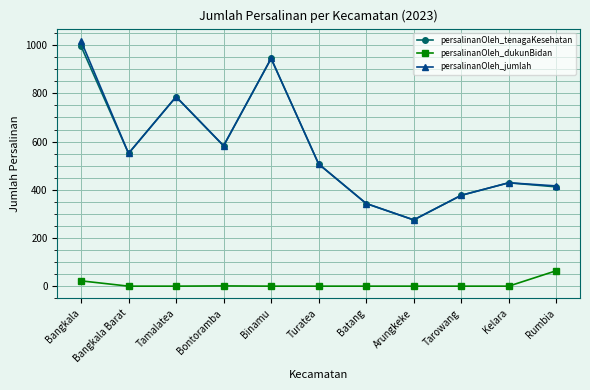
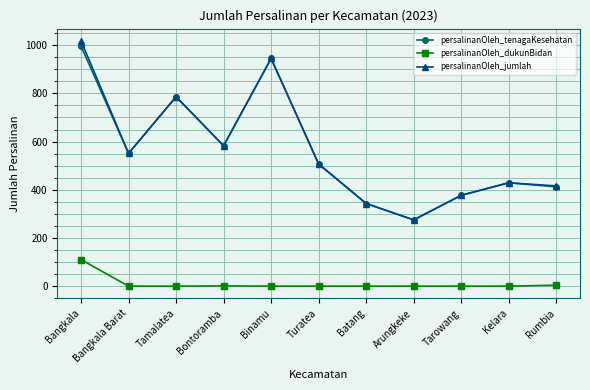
  {
    "persalinanOleh_dukunBidan": {
-     "Bangkala": 20,
+     "Bangkala": 110,
      "Bangkala Barat": 0,
      "Tamalatea": 0,
      "Bontoramba": 0,
      "Binamu": 0,
      "Turatea": 0,
      "Batang": 0,
      "Arungkeke": 0,
      "Tarowang": 0,
      "Kelara": 0,
-     "Rumbia": 60
+     "Rumbia": 0
    }
  }
